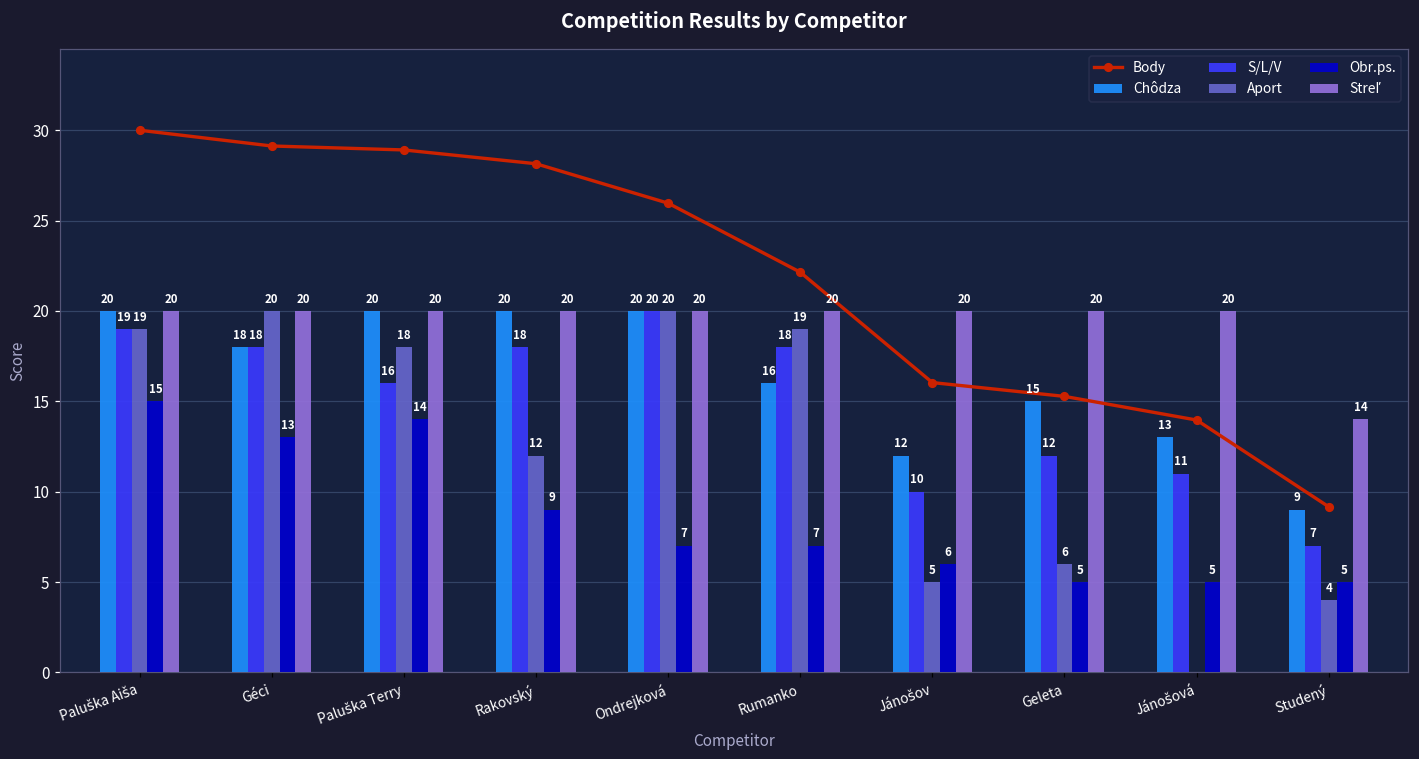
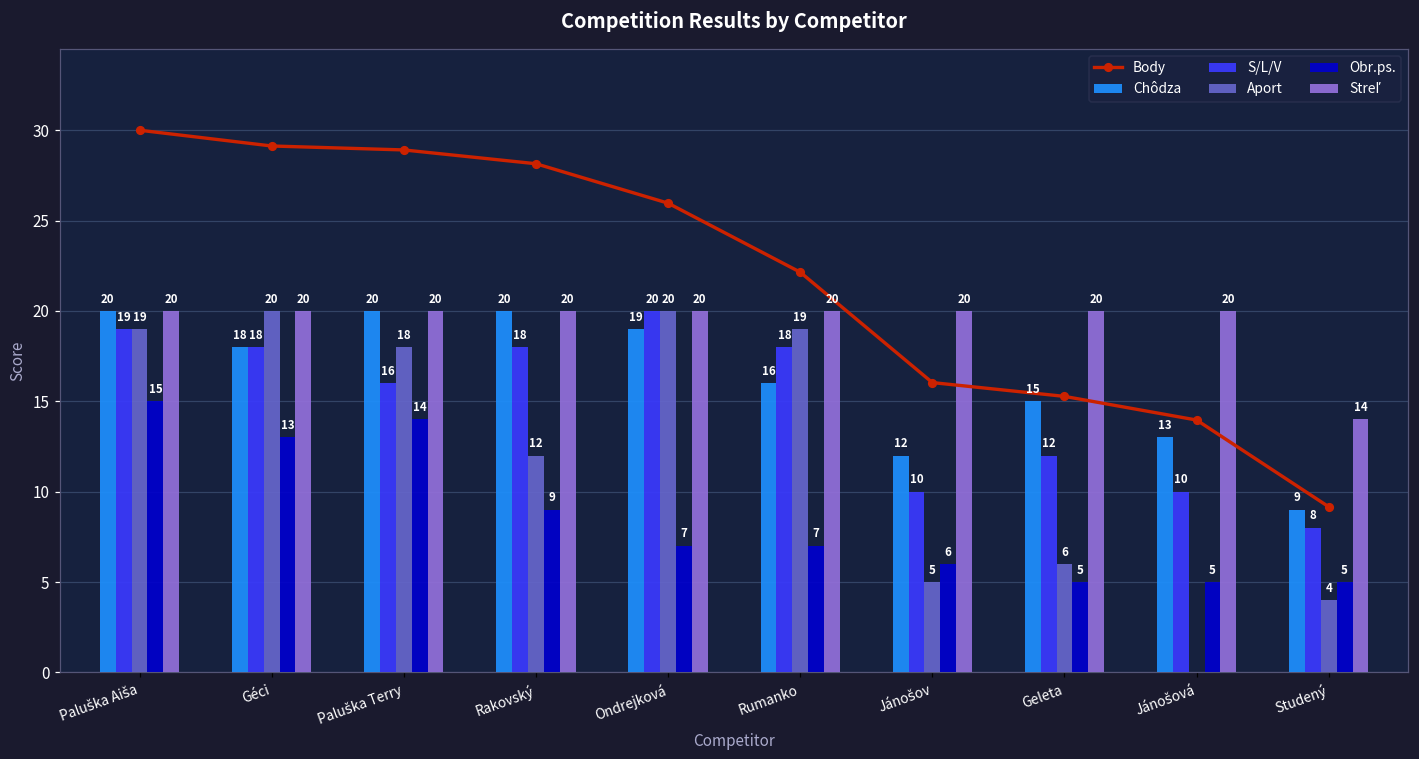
  {
    "Chôdza": {
      "Paluška Aiša": 20,
      "Géci": 18,
      "Paluška Terry": 20,
      "Rakovský": 20,
-     "Ondrejková": 20,
+     "Ondrejková": 19,
      "Rumanko": 16,
      "Jánošov": 12,
      "Geleta": 15,
      "Jánošová": 13,
      "Studený": 9
    },
    "Body": {
      "Paluška Aiša": 30.0,
      "Géci": 29.1,
      "Paluška Terry": 28.9,
      "Rakovský": 28.1,
      "Ondrejková": 26.0,
      "Rumanko": 22.1,
      "Jánošov": 16.0,
      "Jánošová": 14.0
    },
    "S/L/V": {
      "Paluška Aiša": 19,
      "Géci": 18,
      "Paluška Terry": 16,
      "Rakovský": 18,
      "Ondrejková": 20,
      "Rumanko": 18,
      "Jánošov": 10,
      "Geleta": 12,
-     "Jánošová": 11,
-     "Studený": 7
+     "Jánošová": 10,
+     "Studený": 8
    },
    "Obr.ps.": {
      "Paluška Aiša": 15,
      "Géci": 13,
      "Paluška Terry": 14,
      "Rakovský": 9,
      "Ondrejková": 7,
      "Rumanko": 7,
      "Jánošov": 6,
      "Geleta": 5,
      "Jánošová": 5,
      "Studený": 5
    }
  }
